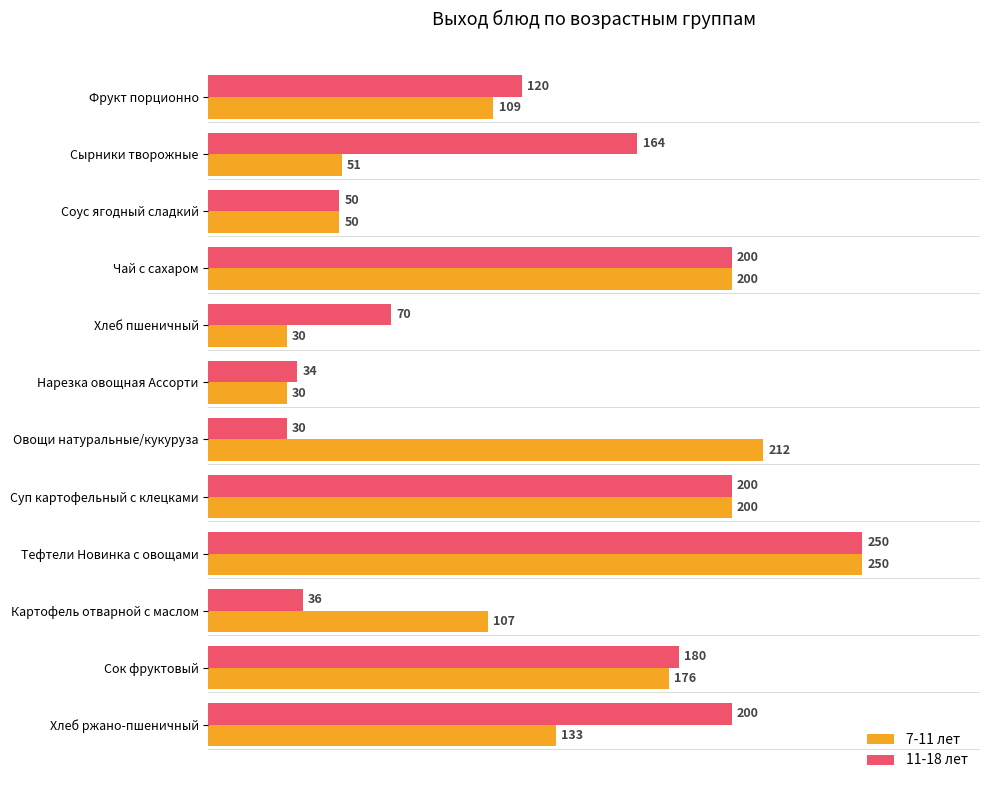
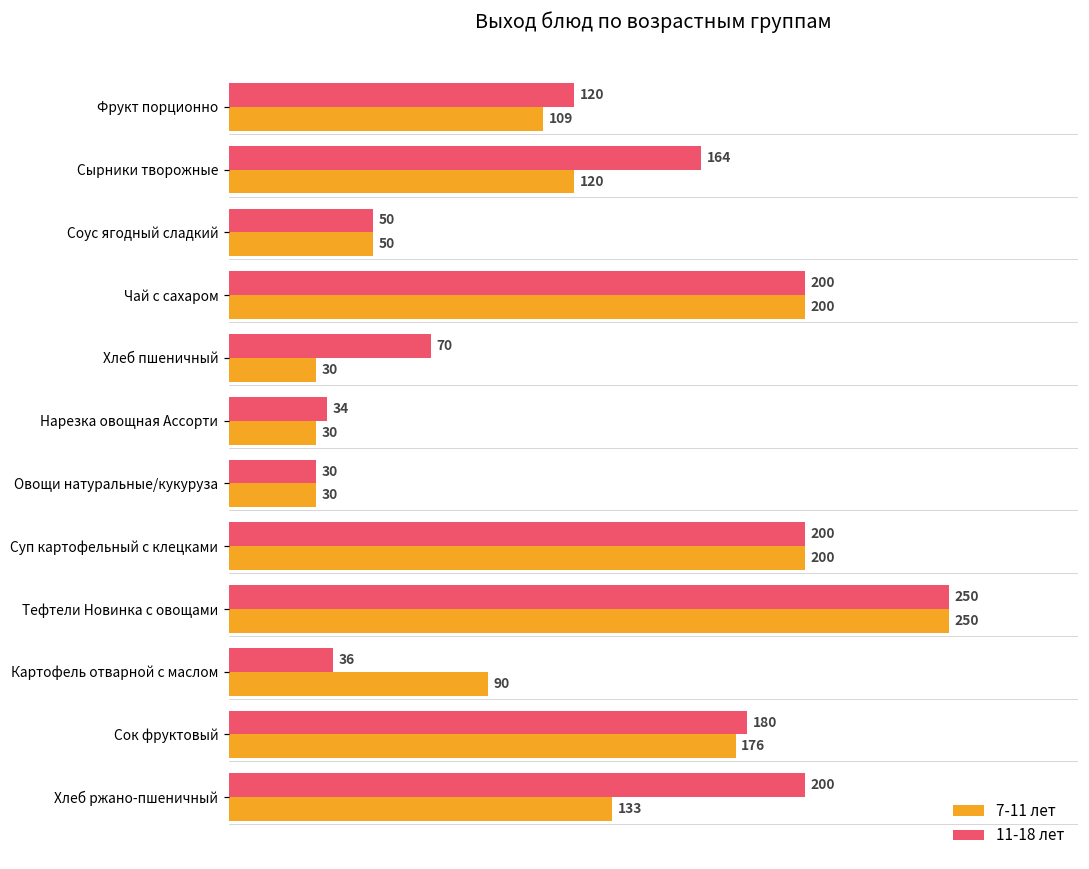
  {
    "7-11 лет": {
      "Фрукт порционно": 109,
-     "Сырники творожные": 51,
+     "Сырники творожные": 120,
      "Соус ягодный сладкий": 50,
      "Чай с сахаром": 200,
      "Хлеб пшеничный": 30,
      "Нарезка овощная Ассорти": 30,
-     "Овощи натуральные/кукуруза": 212,
+     "Овощи натуральные/кукуруза": 30,
      "Суп картофельный с клецками": 200,
      "Тефтели Новинка с овощами": 250,
-     "Картофель отварной с маслом": 107,
+     "Картофель отварной с маслом": 90,
      "Сок фруктовый": 176,
      "Хлеб ржано-пшеничный": 133
    },
    "11-18 лет": {
      "Фрукт порционно": 120,
      "Сырники творожные": 164,
      "Соус ягодный сладкий": 50,
      "Чай с сахаром": 200,
      "Хлеб пшеничный": 70,
      "Нарезка овощная Ассорти": 34,
      "Овощи натуральные/кукуруза": 30,
      "Суп картофельный с клецками": 200,
      "Тефтели Новинка с овощами": 250,
      "Картофель отварной с маслом": 36,
      "Сок фруктовый": 180,
      "Хлеб ржано-пшеничный": 200
    }
  }
